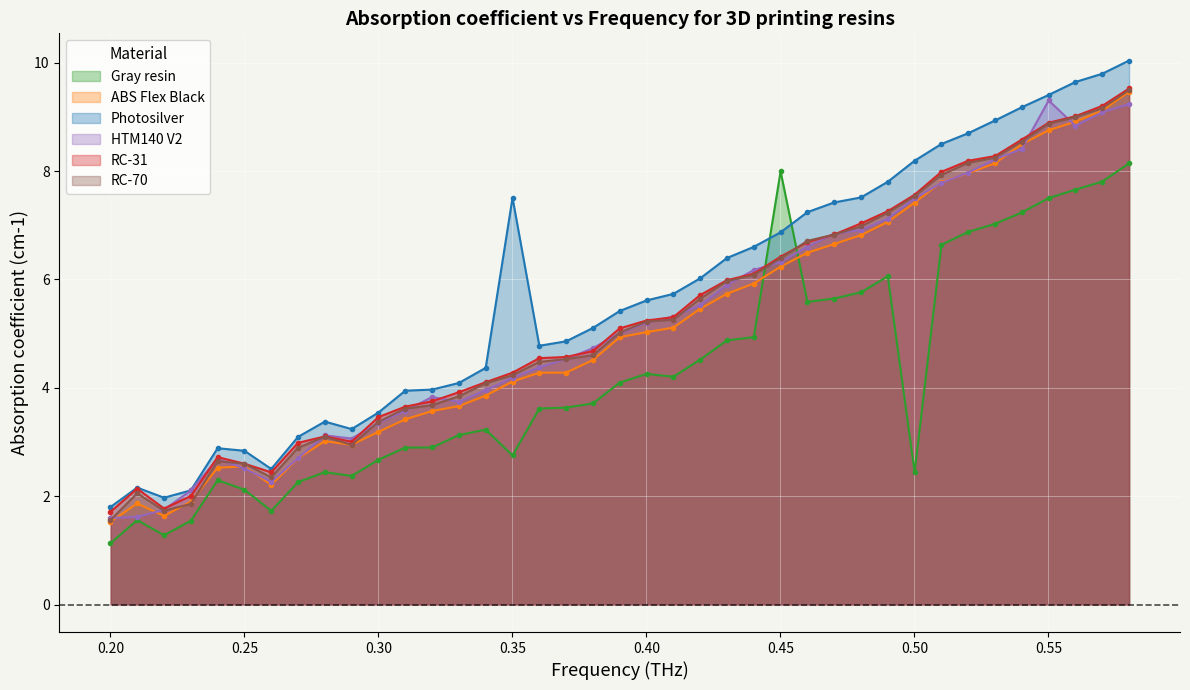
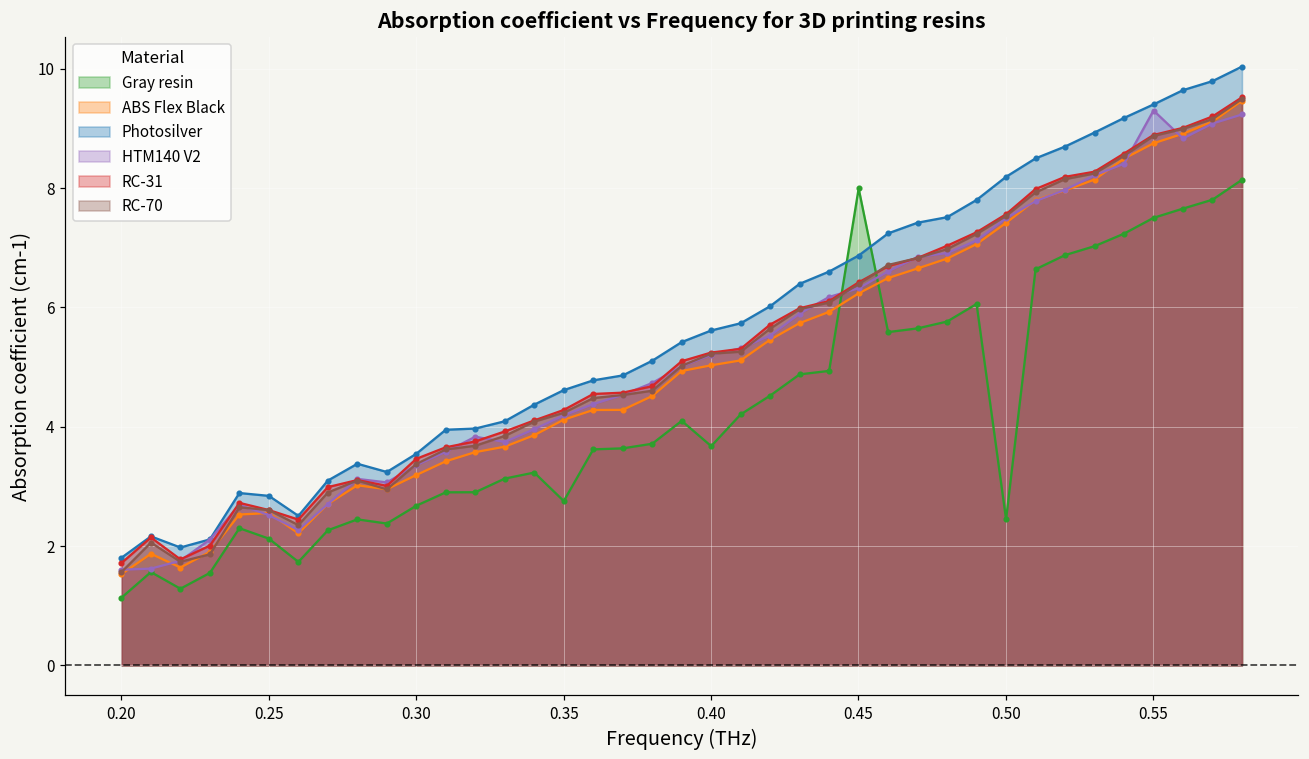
  {
    "Gray resin": {
      "0.20": 1.1,
      "0.25": 2.1,
      "0.30": 2.7,
      "0.35": 2.8,
-     "0.40": 4.3,
+     "0.40": 3.7,
      "0.45": 8.0,
      "0.50": 2.4,
      "0.55": 7.5
    },
    "Photosilver": {
      "0.20": 1.8,
      "0.25": 2.8,
      "0.30": 3.5,
-     "0.35": 7.5,
+     "0.35": 4.6,
      "0.40": 5.6,
      "0.45": 6.9,
      "0.50": 8.2,
      "0.55": 9.4
    },
    "HTM140 V2": {
      "0.45": 6.3,
      "0.55": 9.3
    }
  }
